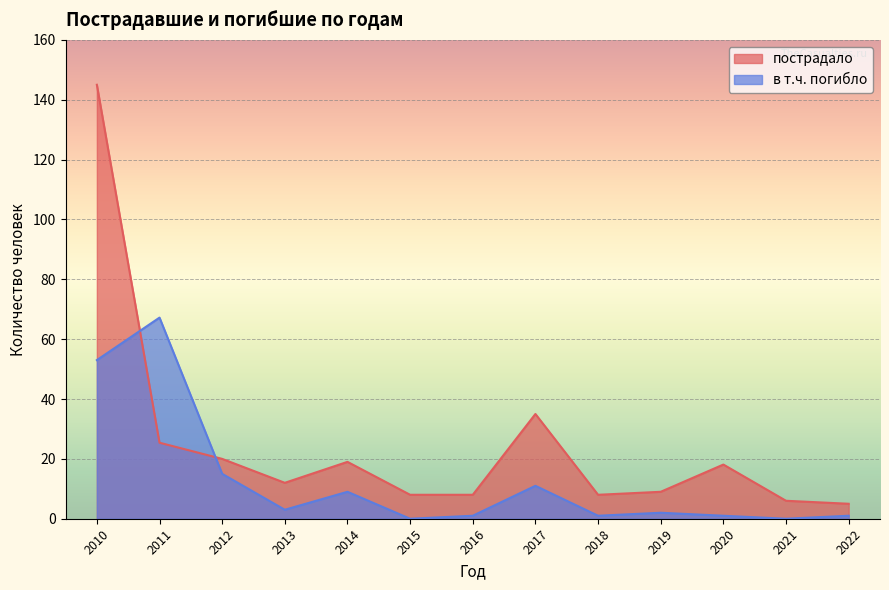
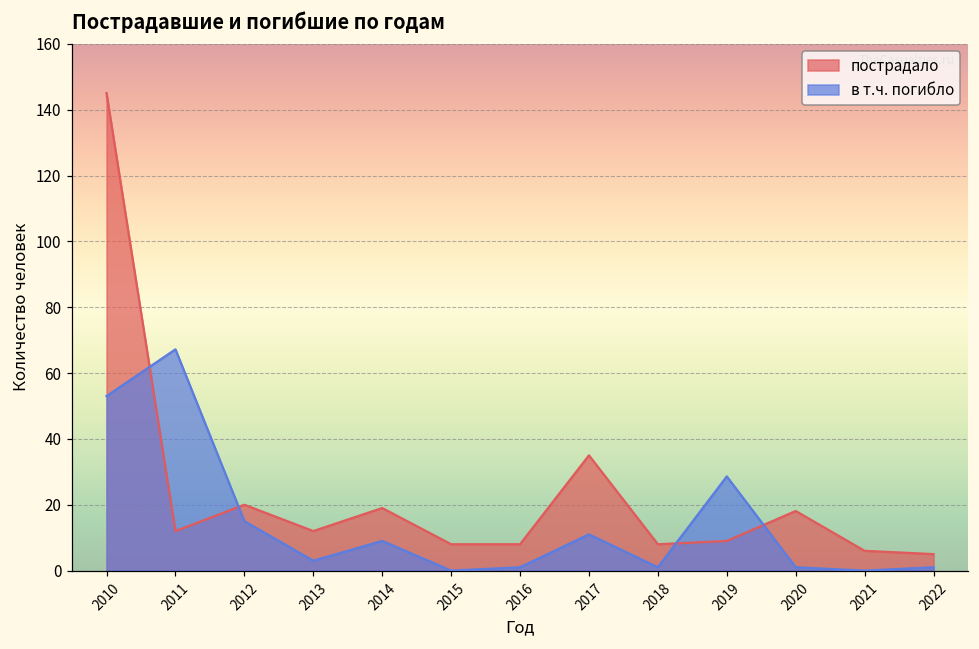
  {
    "пострадало": {
      "2010": 145,
-     "2011": 25,
+     "2011": 12,
      "2012": 20,
      "2013": 12,
      "2014": 19,
      "2015": 8,
      "2016": 8,
      "2017": 35,
      "2018": 8,
      "2019": 9,
      "2020": 18,
      "2021": 6,
      "2022": 5
    },
    "в т.ч. погибло": {
      "2010": 53,
      "2011": 67,
      "2012": 15,
      "2013": 3,
      "2014": 9,
      "2015": 0,
      "2016": 1,
      "2017": 11,
      "2018": 1,
-     "2019": 2,
+     "2019": 29,
      "2020": 1,
      "2021": 0,
      "2022": 1
    }
  }
